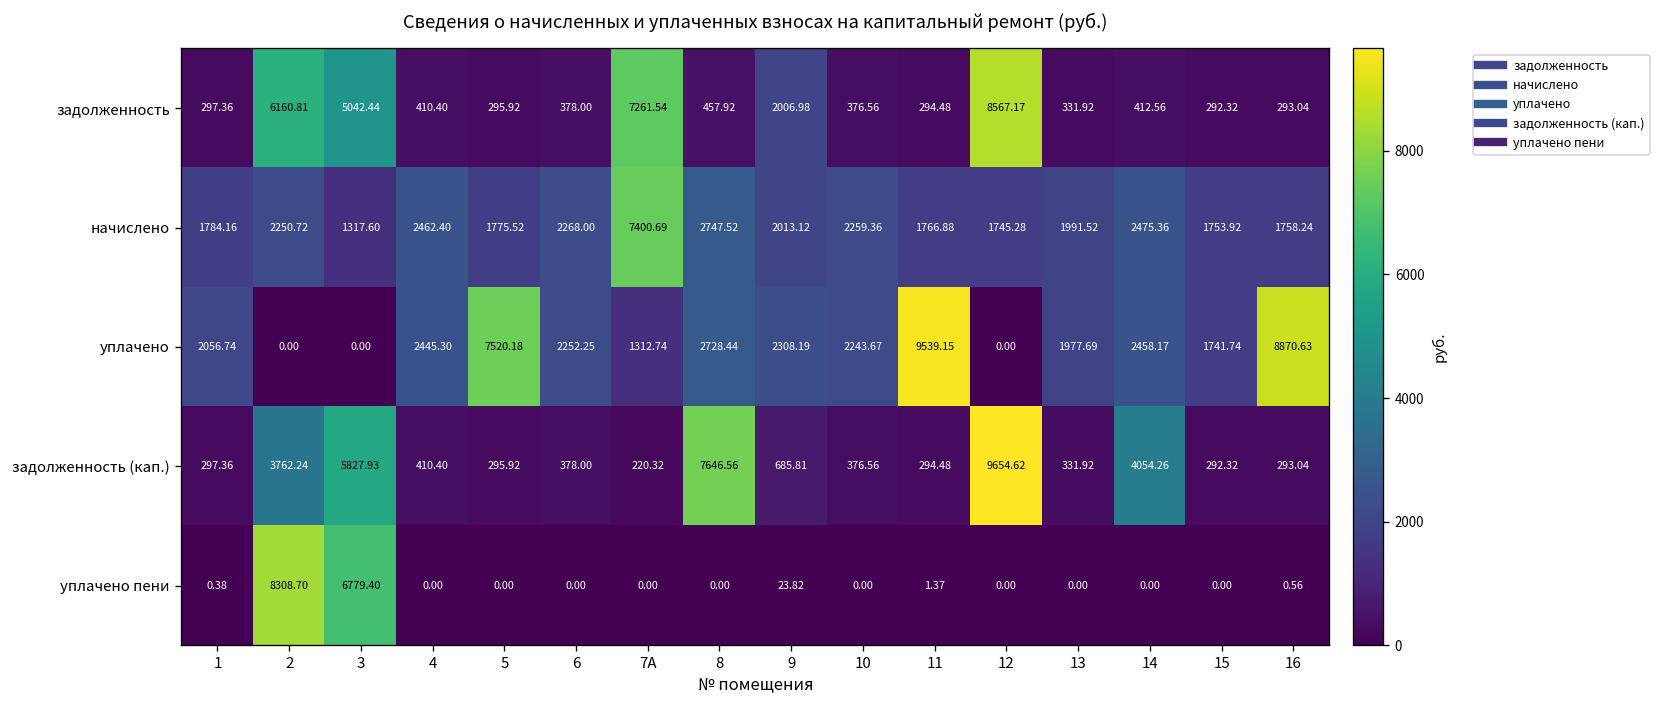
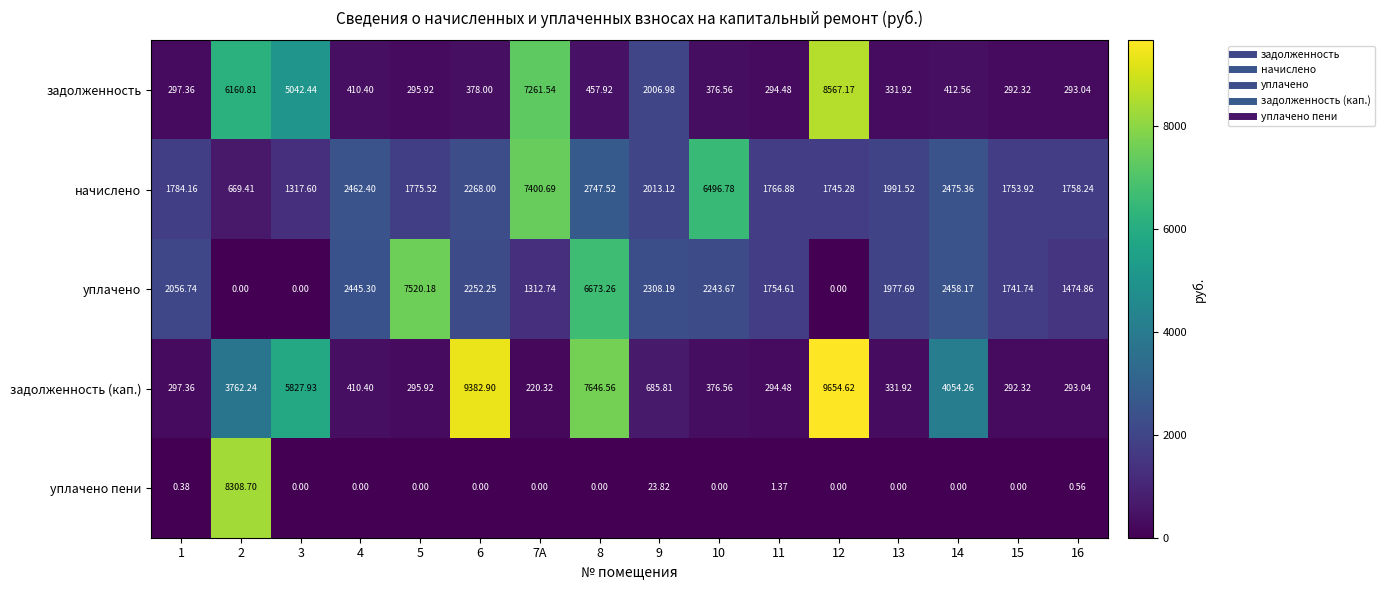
  {
    "задолженность": {
      "1": 297.36,
      "2": 6160.81,
      "3": 5042.44,
      "4": 410.40,
      "5": 295.92,
      "6": 378.00,
      "7А": 7261.54,
      "8": 457.92,
      "9": 2006.98,
      "10": 376.56,
      "11": 294.48,
      "12": 8567.17,
      "13": 331.92,
      "14": 412.56,
      "15": 292.32,
      "16": 293.04
    },
    "начислено": {
      "1": 1784.16,
-     "2": 2250.72,
+     "2": 669.41,
      "3": 1317.60,
      "4": 2462.40,
      "5": 1775.52,
      "6": 2268.00,
      "7А": 7400.69,
      "8": 2747.52,
      "9": 2013.12,
-     "10": 2259.36,
+     "10": 6496.78,
      "11": 1766.88,
      "12": 1745.28,
      "13": 1991.52,
      "14": 2475.36,
      "15": 1753.92,
      "16": 1758.24
    },
    "уплачено": {
      "1": 2056.74,
      "2": 0.00,
      "3": 0.00,
      "4": 2445.30,
      "5": 7520.18,
      "6": 2252.25,
      "7А": 1312.74,
-     "8": 2728.44,
+     "8": 6673.26,
      "9": 2308.19,
      "10": 2243.67,
-     "11": 9539.15,
+     "11": 1754.61,
      "12": 0.00,
      "13": 1977.69,
      "14": 2458.17,
      "15": 1741.74,
-     "16": 8870.63
+     "16": 1474.86
    },
    "задолженность (кап.)": {
      "1": 297.36,
      "2": 3762.24,
      "3": 5827.93,
      "4": 410.40,
      "5": 295.92,
-     "6": 378.00,
+     "6": 9382.90,
      "7А": 220.32,
      "8": 7646.56,
      "9": 685.81,
      "10": 376.56,
      "11": 294.48,
      "12": 9654.62,
      "13": 331.92,
      "14": 4054.26,
      "15": 292.32,
      "16": 293.04
    },
    "уплачено пени": {
      "1": 0.38,
      "2": 8308.70,
-     "3": 6779.40,
+     "3": 0.00,
      "4": 0.00,
      "5": 0.00,
      "6": 0.00,
      "7А": 0.00,
      "8": 0.00,
      "9": 23.82,
      "10": 0.00,
      "11": 1.37,
      "12": 0.00,
      "13": 0.00,
      "14": 0.00,
      "15": 0.00,
      "16": 0.56
    }
  }
